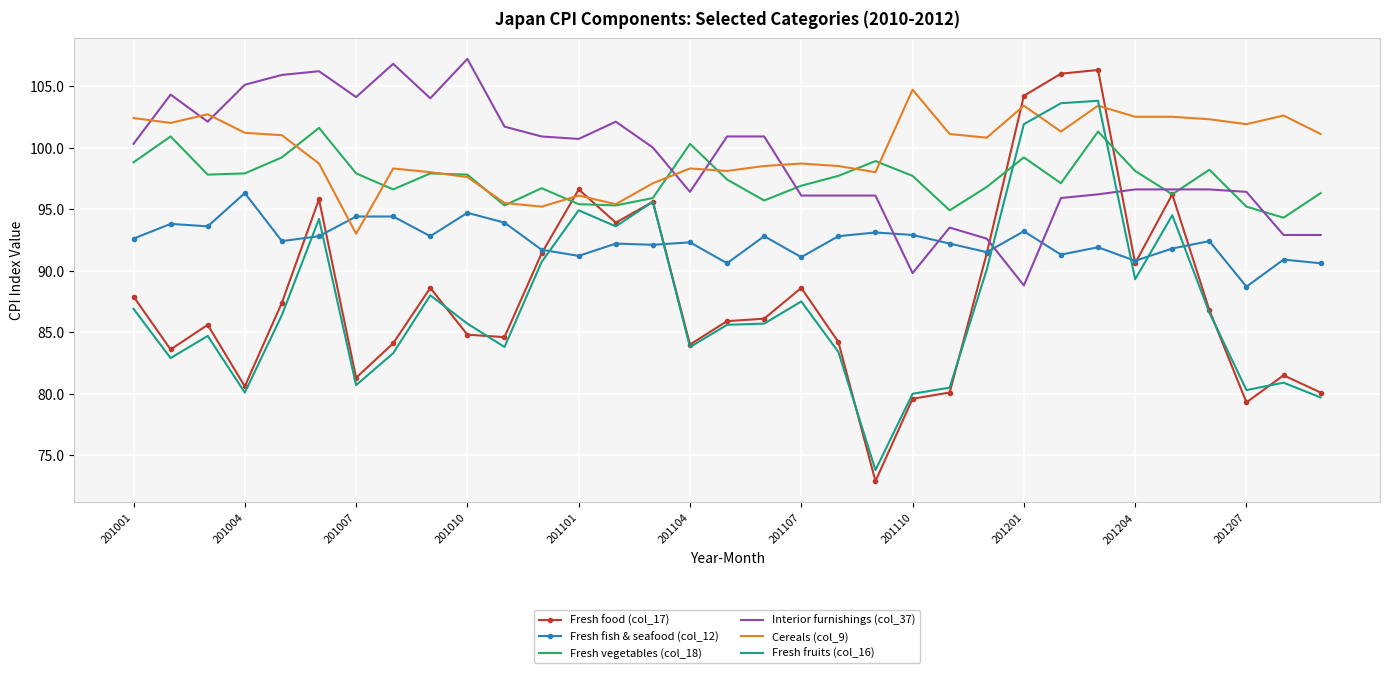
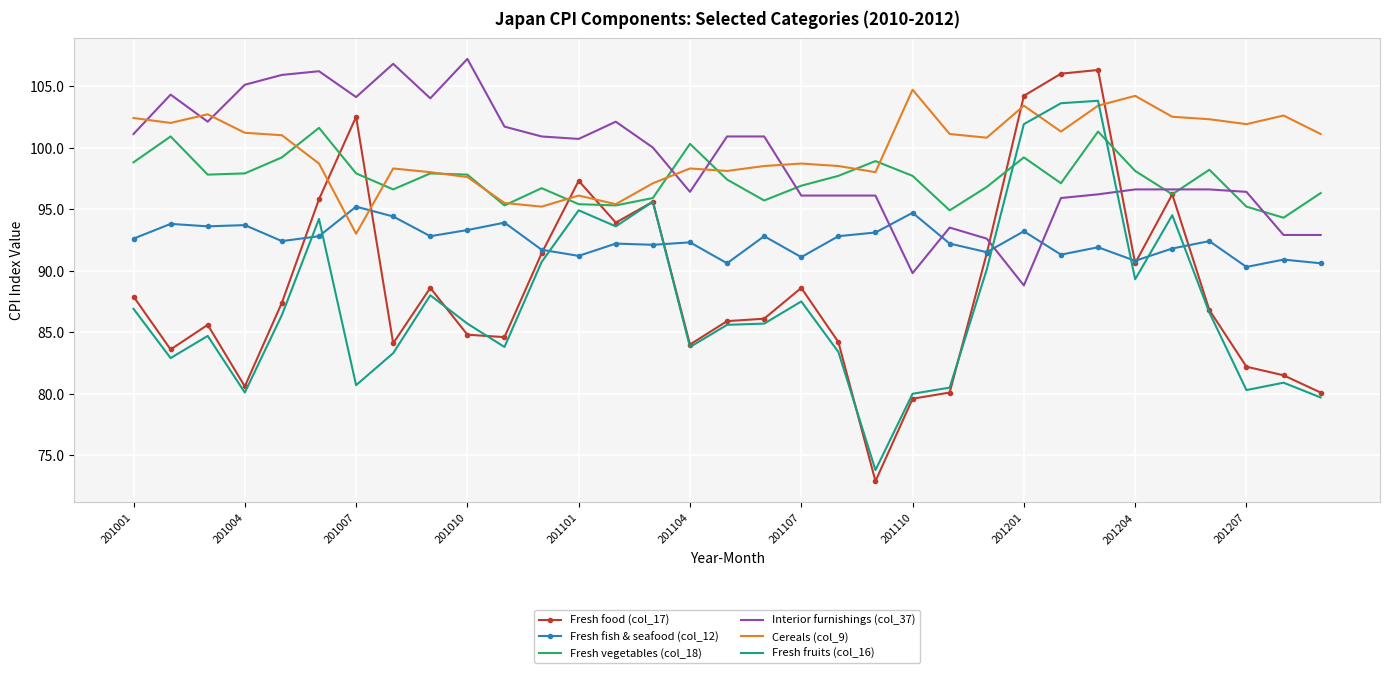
  {
    "Fresh food (col_17)": {
      "201001": 87.9,
      "201004": 80.6,
-     "201007": 81.3,
+     "201007": 102.5,
      "201010": 84.8,
-     "201101": 96.6,
+     "201101": 97.3,
      "201107": 88.6,
      "201110": 79.6,
      "201201": 104.2,
-     "201207": 79.3
+     "201207": 82.2
    },
    "Fresh fish & seafood (col_12)": {
      "201001": 92.6,
-     "201004": 96.3,
-     "201007": 94.4,
-     "201010": 94.7,
+     "201004": 93.7,
+     "201007": 95.2,
+     "201010": 93.3,
      "201101": 91.2,
      "201104": 92.3,
      "201107": 91.1,
-     "201110": 92.9,
+     "201110": 94.7,
      "201201": 93.2,
-     "201207": 88.7
+     "201207": 90.3
    },
    "Interior furnishings (col_37)": {
-     "201001": 100.3,
+     "201001": 101.1,
      "201004": 105.1,
      "201007": 104.1,
      "201010": 107.2,
      "201101": 100.7,
      "201104": 96.4,
      "201107": 96.1,
      "201110": 89.8,
      "201201": 88.8,
      "201204": 96.6,
      "201207": 96.4
    },
    "Cereals (col_9)": {
      "201001": 102.4,
      "201004": 101.2,
      "201007": 93.0,
      "201101": 96.1,
      "201104": 98.3,
      "201107": 98.7,
      "201110": 104.7,
      "201201": 103.4,
-     "201204": 102.5,
+     "201204": 104.2,
      "201207": 101.9
    }
  }
